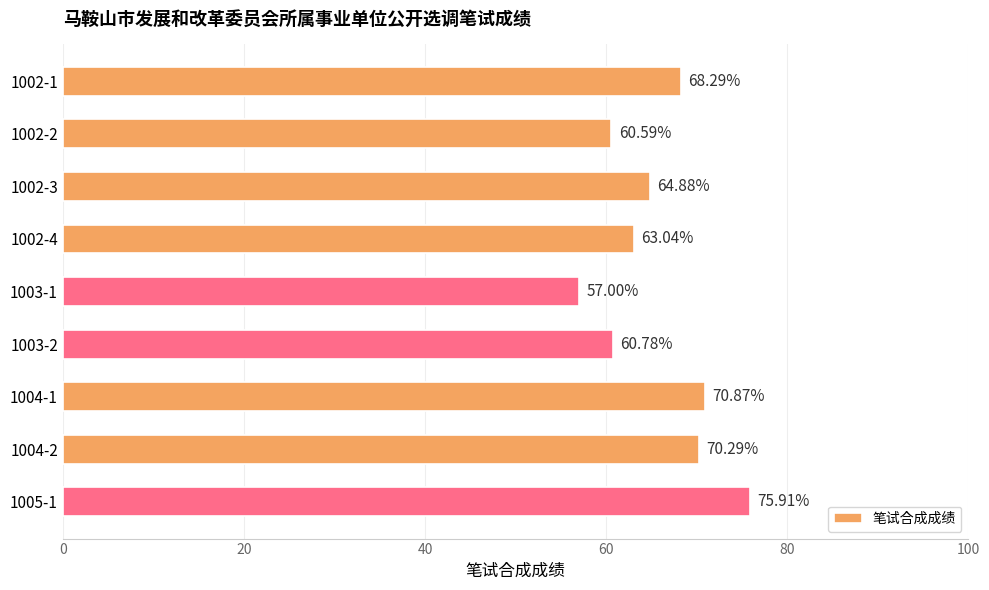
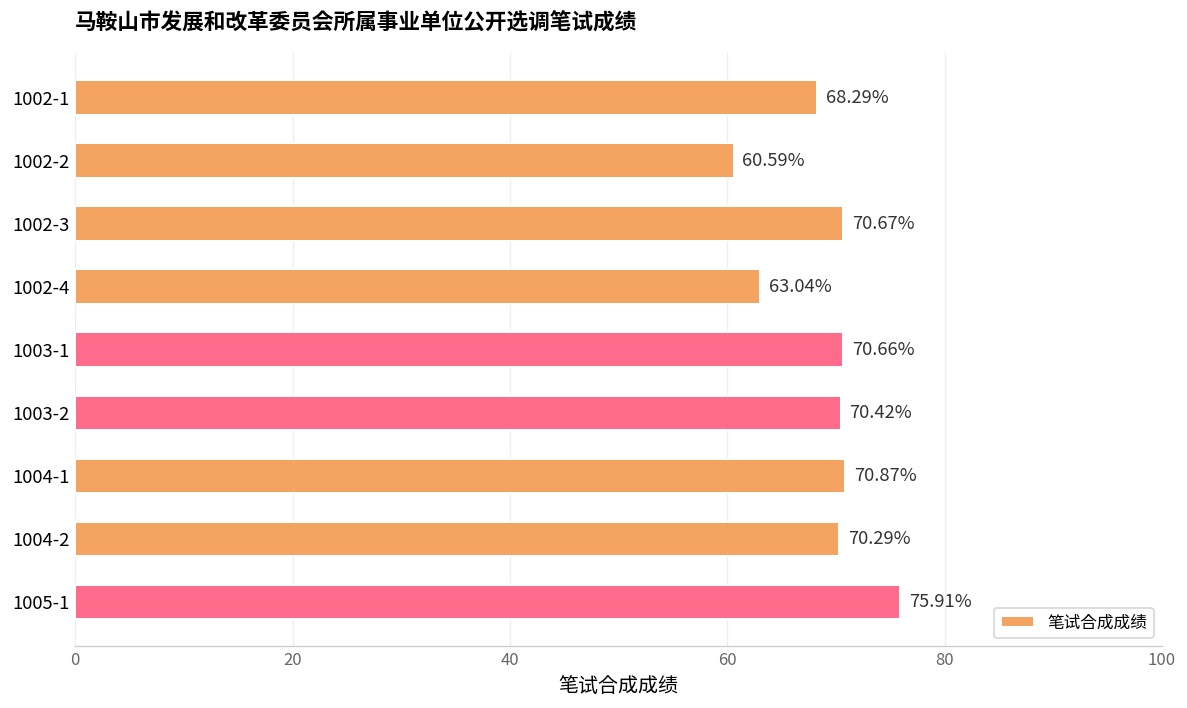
  {
    "1002-1": "68.29%",
    "1002-2": "60.59%",
-   "1002-3": "64.88%",
+   "1002-3": "70.67%",
    "1002-4": "63.04%",
-   "1003-1": "57.00%",
-   "1003-2": "60.78%",
+   "1003-1": "70.66%",
+   "1003-2": "70.42%",
    "1004-1": "70.87%",
    "1004-2": "70.29%",
    "1005-1": "75.91%"
  }
